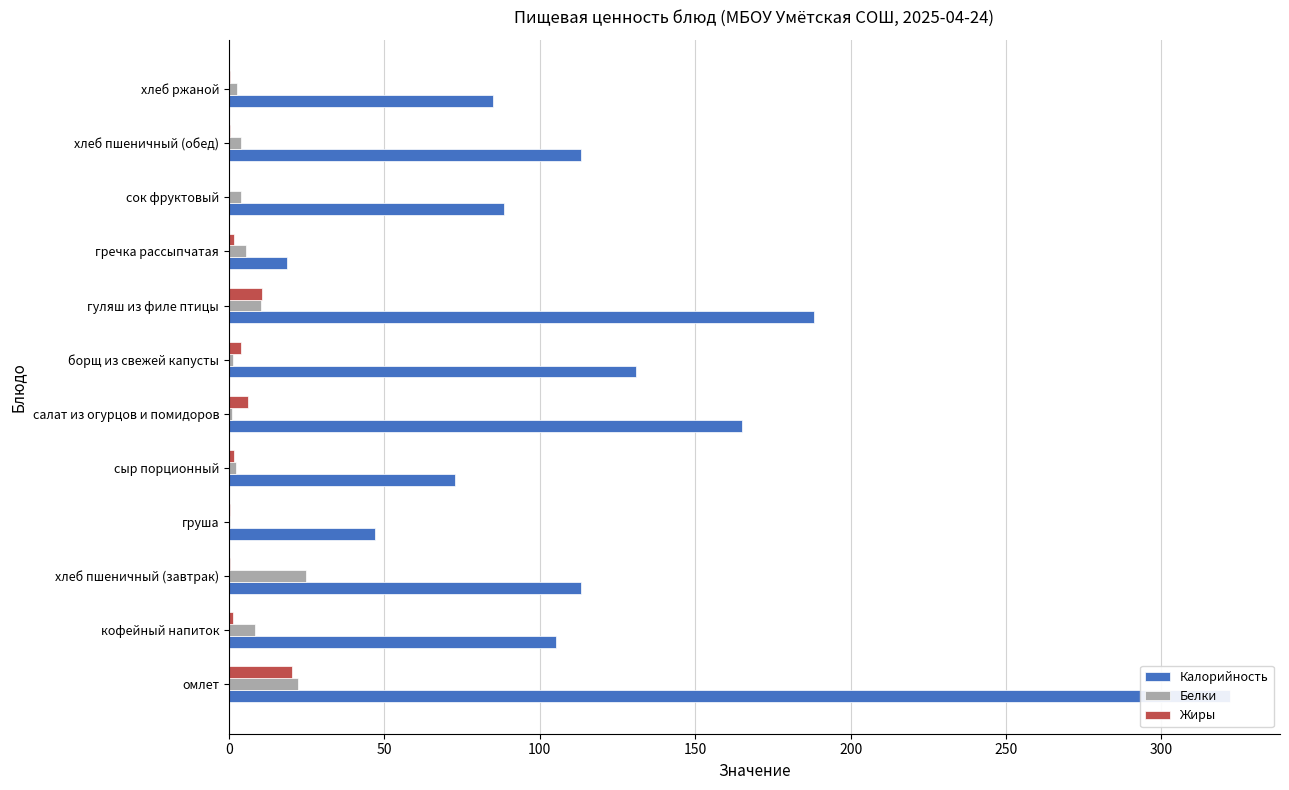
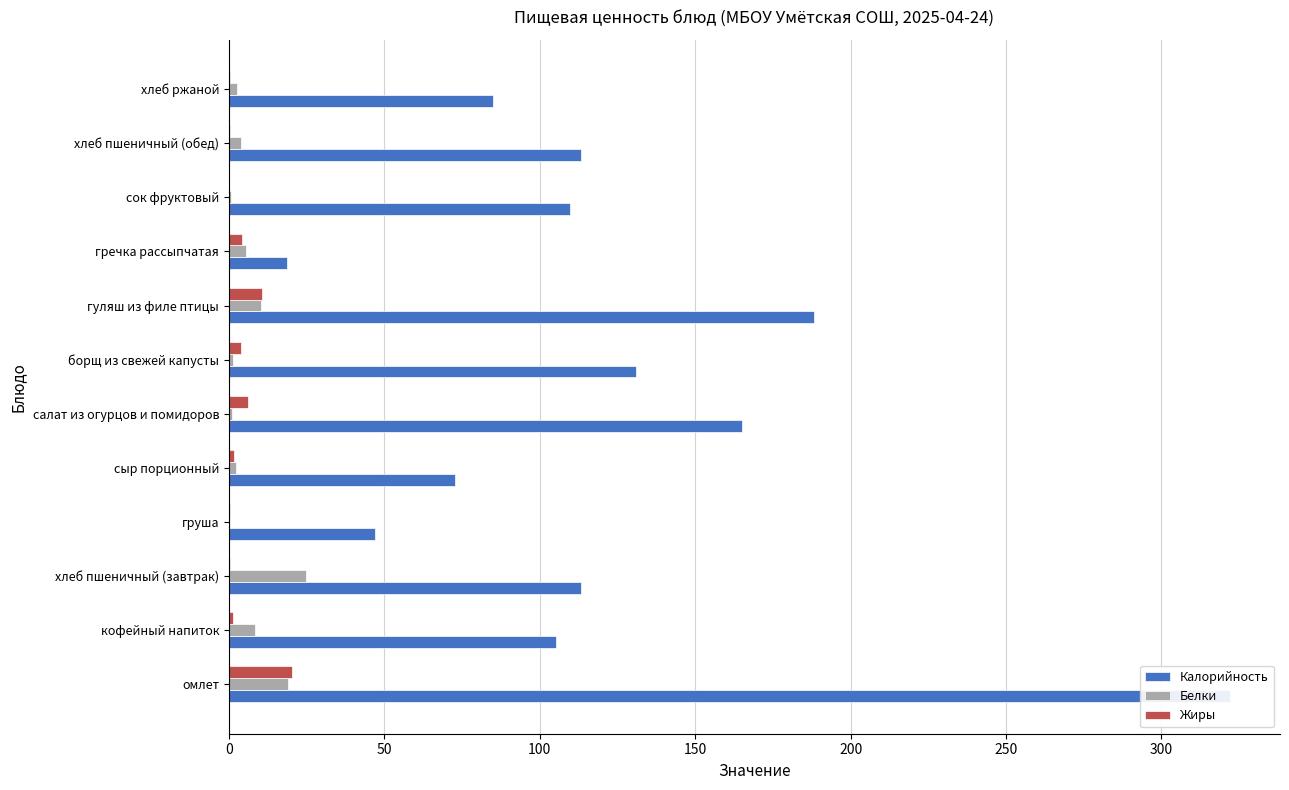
  {
    "Калорийность": {
      "хлеб ржаной": 85,
      "хлеб пшеничный (обед)": 113,
-     "сок фруктовый": 88,
+     "сок фруктовый": 110,
      "гречка рассыпчатая": 19,
      "гуляш из филе птицы": 188,
      "борщ из свежей капусты": 131,
      "салат из огурцов и помидоров": 165,
      "сыр порционный": 73,
      "груша": 47,
      "хлеб пшеничный (завтрак)": 113,
      "кофейный напиток": 105
    },
    "Белки": {
      "хлеб ржаной": 3,
      "хлеб пшеничный (обед)": 4,
-     "сок фруктовый": 4,
+     "сок фруктовый": 1,
      "гречка рассыпчатая": 6,
      "гуляш из филе птицы": 10,
      "борщ из свежей капусты": 1,
      "салат из огурцов и помидоров": 1,
      "сыр порционный": 2,
      "хлеб пшеничный (завтрак)": 25,
      "кофейный напиток": 9,
-     "омлет": 22
+     "омлет": 19
    },
    "Жиры": {
      "сок фруктовый": 0,
-     "гречка рассыпчатая": 2,
+     "гречка рассыпчатая": 4,
      "гуляш из филе птицы": 11,
      "борщ из свежей капусты": 4,
      "салат из огурцов и помидоров": 6,
      "сыр порционный": 2,
      "кофейный напиток": 1,
      "омлет": 20
    }
  }
